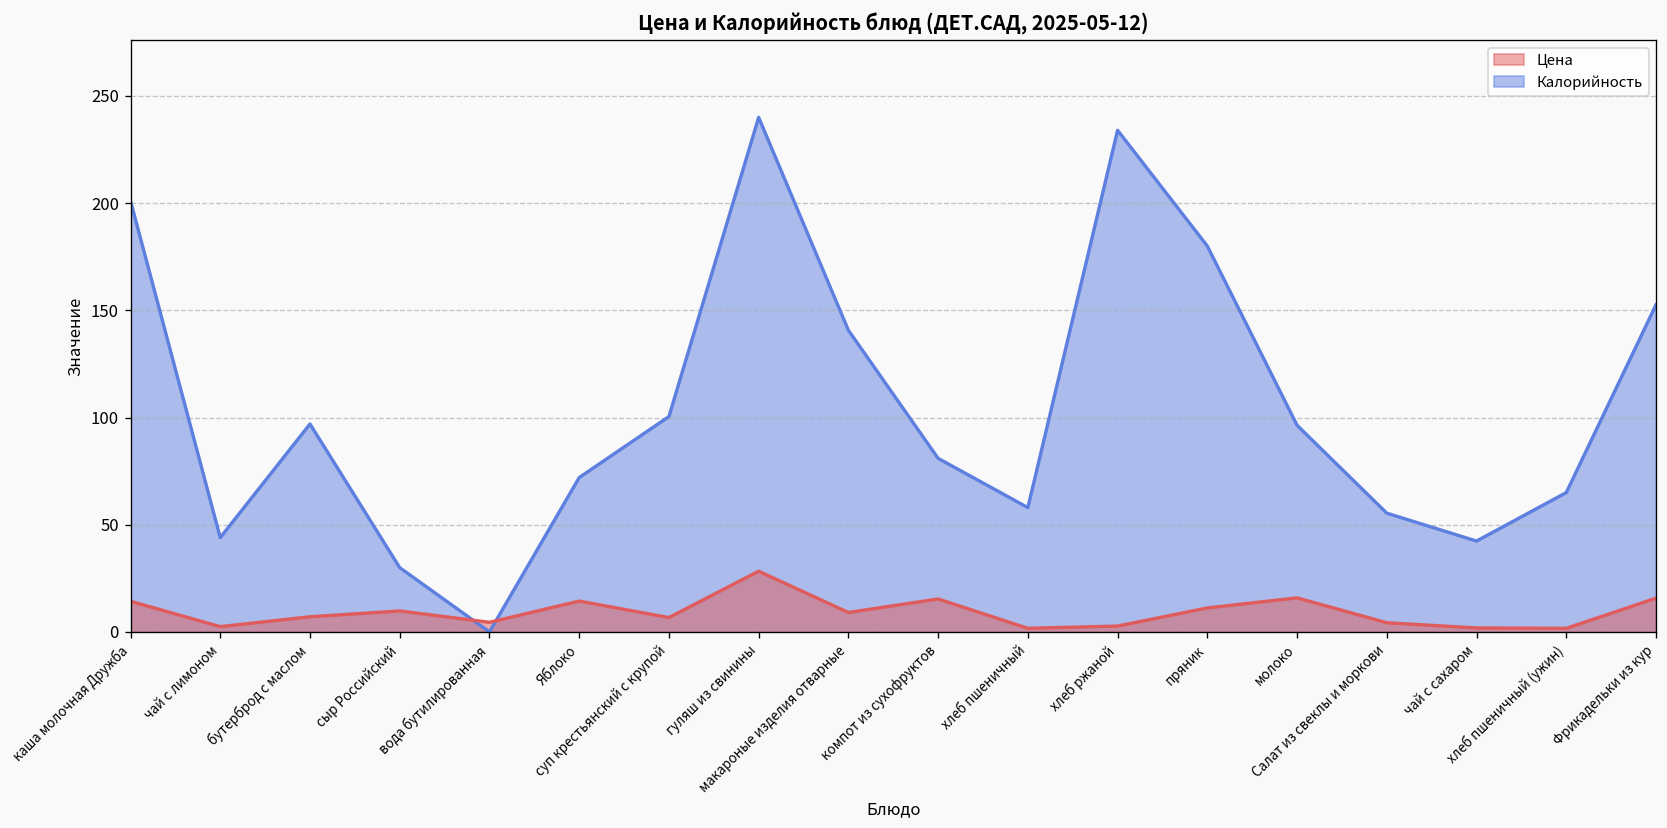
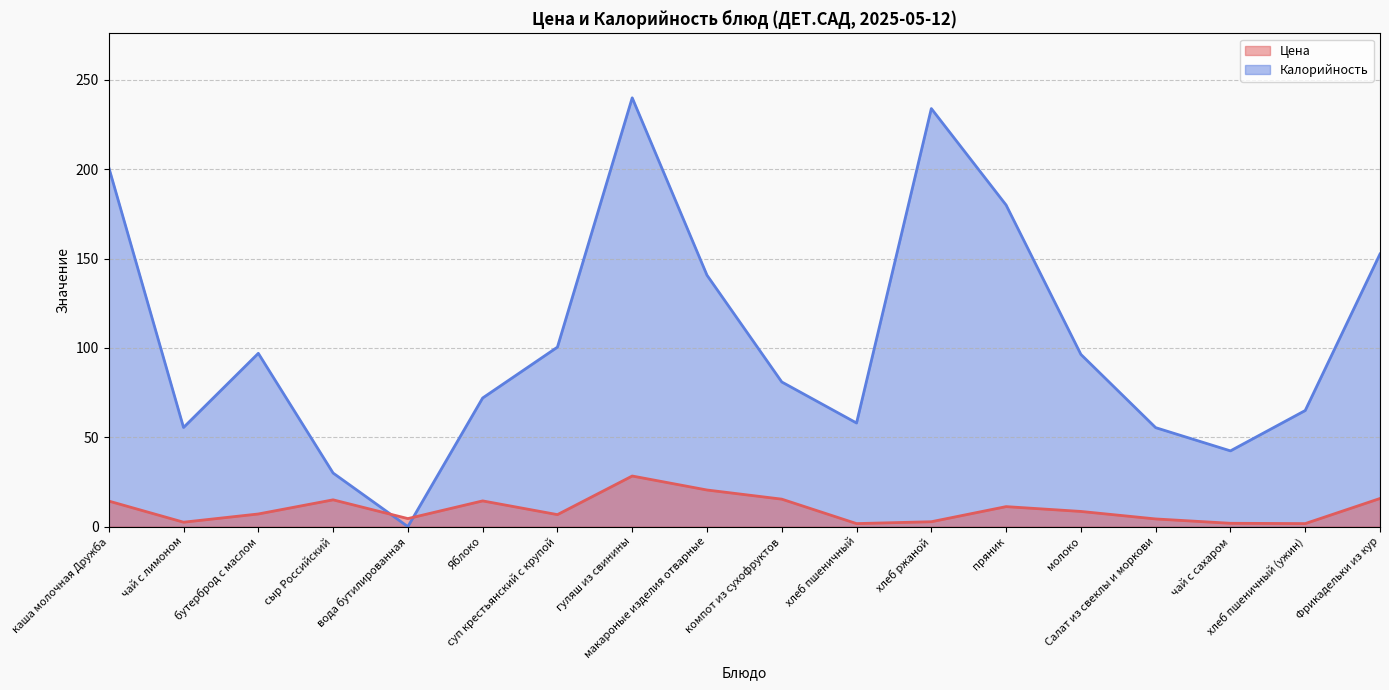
  {
    "Калорийность": {
      "каша молочная Дружба": 201,
-     "чай с лимоном": 44,
+     "чай с лимоном": 56,
      "бутерброд с маслом": 97,
      "сыр Российский": 30,
      "вода бутилированная": 0,
      "Яблоко": 72,
      "суп крестьянский с крупой": 100,
      "гуляш из свинины": 240,
      "макароные изделия отварные": 141,
      "компот из сухофруктов": 81,
      "хлеб пшеничный": 58,
      "хлеб ржаной": 234,
      "пряник": 180,
      "молоко": 96,
      "Салат из свеклы и моркови": 55,
      "чай с сахаром": 42,
      "хлеб пшеничный (ужин)": 65,
      "Фрикадельки из кур": 153
    },
    "Цена": {
      "каша молочная Дружба": 14,
      "чай с лимоном": 2,
      "бутерброд с маслом": 7,
-     "сыр Российский": 10,
+     "сыр Российский": 15,
      "вода бутилированная": 5,
      "Яблоко": 14,
      "суп крестьянский с крупой": 7,
      "гуляш из свинины": 28,
-     "макароные изделия отварные": 9,
+     "макароные изделия отварные": 21,
      "компот из сухофруктов": 15,
      "хлеб пшеничный": 2,
      "хлеб ржаной": 3,
      "пряник": 11,
-     "молоко": 16,
+     "молоко": 9,
      "Салат из свеклы и моркови": 4,
      "чай с сахаром": 2,
      "хлеб пшеничный (ужин)": 2,
      "Фрикадельки из кур": 16
    }
  }
